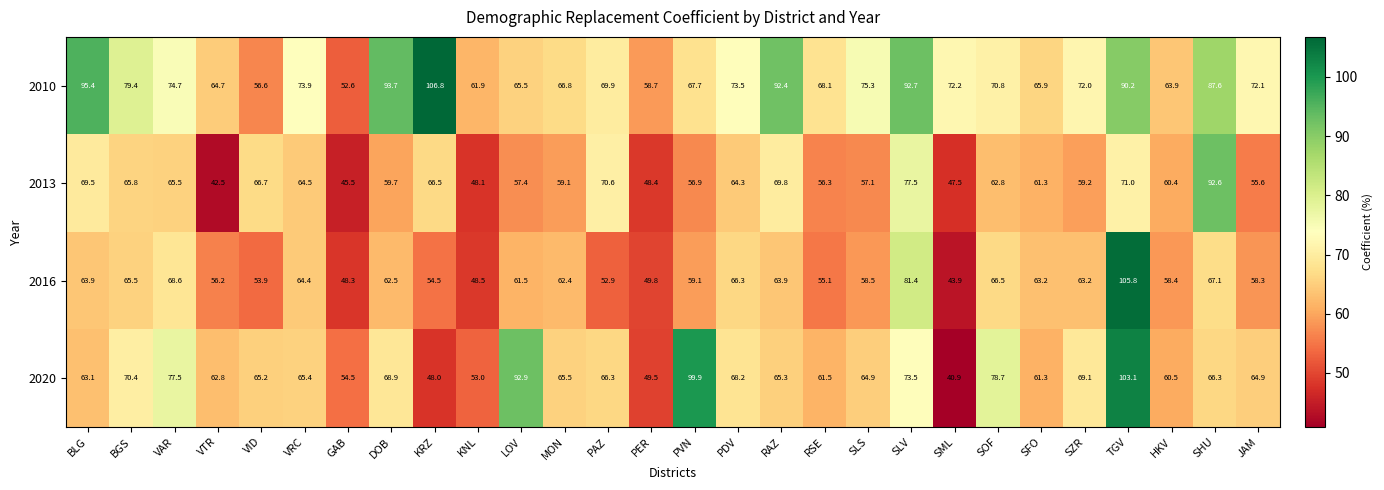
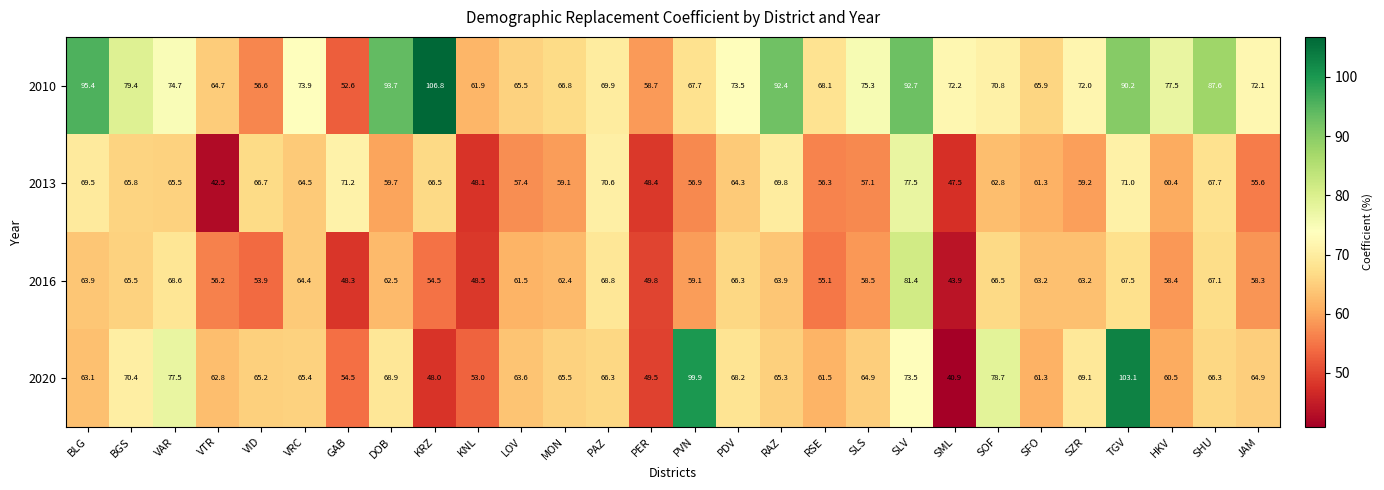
  {
    "2010": {
      "BLG": 95.4,
      "BGS": 79.4,
      "VAR": 74.7,
      "VTR": 64.7,
      "VID": 56.6,
      "VRC": 73.9,
      "GAB": 52.6,
      "DOB": 93.7,
      "KRZ": 106.8,
      "KNL": 61.9,
      "LOV": 65.5,
      "MON": 66.8,
      "PAZ": 69.9,
      "PER": 58.7,
      "PVN": 67.7,
      "PDV": 73.5,
      "RAZ": 92.4,
      "RSE": 68.1,
      "SLS": 75.3,
      "SLV": 92.7,
      "SML": 72.2,
      "SOF": 70.8,
      "SFO": 65.9,
      "SZR": 72.0,
      "TGV": 90.2,
-     "HKV": 63.9,
+     "HKV": 77.5,
      "SHU": 87.6,
      "JAM": 72.1
    },
    "2013": {
      "BLG": 69.5,
      "BGS": 65.8,
      "VAR": 65.5,
      "VTR": 42.5,
      "VID": 66.7,
      "VRC": 64.5,
-     "GAB": 45.5,
+     "GAB": 71.2,
      "DOB": 59.7,
      "KRZ": 66.5,
      "KNL": 48.1,
      "LOV": 57.4,
      "MON": 59.1,
      "PAZ": 70.6,
      "PER": 48.4,
      "PVN": 56.9,
      "PDV": 64.3,
      "RAZ": 69.8,
      "RSE": 56.3,
      "SLS": 57.1,
      "SLV": 77.5,
      "SML": 47.5,
      "SOF": 62.8,
      "SFO": 61.3,
      "SZR": 59.2,
      "TGV": 71.0,
      "HKV": 60.4,
-     "SHU": 92.6,
+     "SHU": 67.7,
      "JAM": 55.6
    },
    "2016": {
      "BLG": 63.9,
      "BGS": 65.5,
      "VAR": 68.6,
      "VTR": 56.2,
      "VID": 53.9,
      "VRC": 64.4,
      "GAB": 48.3,
      "DOB": 62.5,
      "KRZ": 54.5,
      "KNL": 48.5,
      "LOV": 61.5,
      "MON": 62.4,
-     "PAZ": 52.9,
+     "PAZ": 68.8,
      "PER": 49.8,
      "PVN": 59.1,
      "PDV": 66.3,
      "RAZ": 63.9,
      "RSE": 55.1,
      "SLS": 58.5,
      "SLV": 81.4,
      "SML": 43.9,
      "SOF": 66.5,
      "SFO": 63.2,
      "SZR": 63.2,
-     "TGV": 105.8,
+     "TGV": 67.5,
      "HKV": 58.4,
      "SHU": 67.1,
      "JAM": 58.3
    },
    "2020": {
      "BLG": 63.1,
      "BGS": 70.4,
      "VAR": 77.5,
      "VTR": 62.8,
      "VID": 65.2,
      "VRC": 65.4,
      "GAB": 54.5,
      "DOB": 68.9,
      "KRZ": 48.0,
      "KNL": 53.0,
-     "LOV": 92.9,
+     "LOV": 63.6,
      "MON": 65.5,
      "PAZ": 66.3,
      "PER": 49.5,
      "PVN": 99.9,
      "PDV": 68.2,
      "RAZ": 65.3,
      "RSE": 61.5,
      "SLS": 64.9,
      "SLV": 73.5,
      "SML": 40.9,
      "SOF": 78.7,
      "SFO": 61.3,
      "SZR": 69.1,
      "TGV": 103.1,
      "HKV": 60.5,
      "SHU": 66.3,
      "JAM": 64.9
    }
  }
